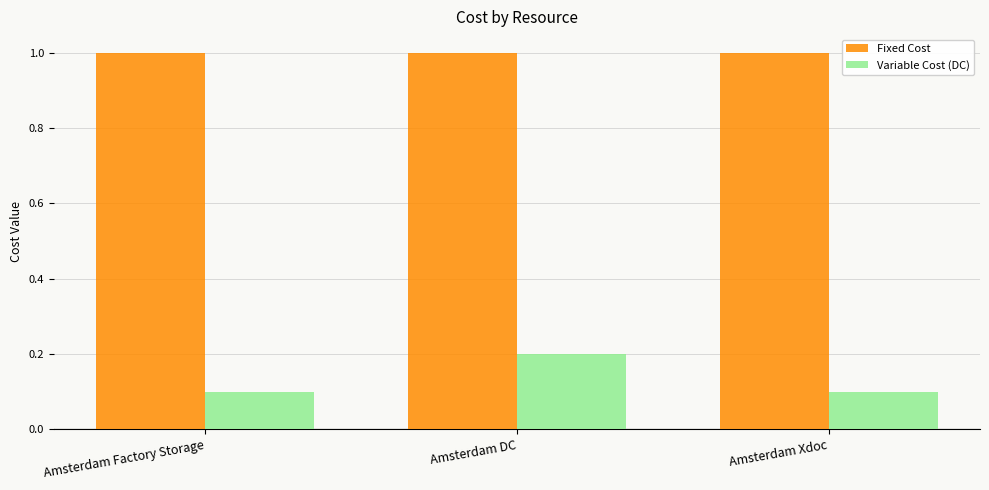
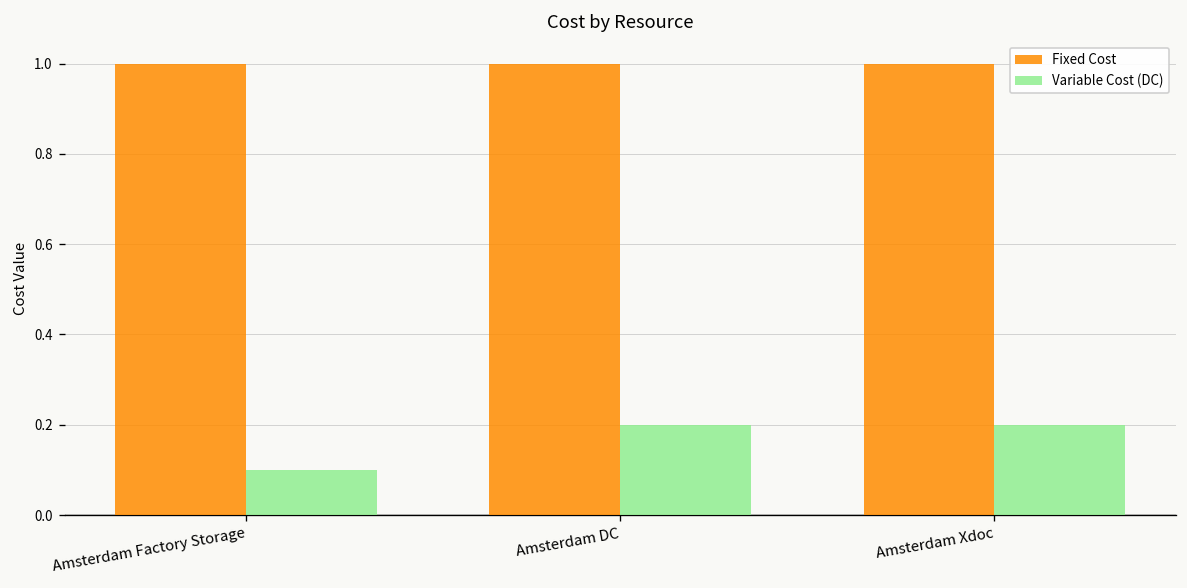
  {
    "Fixed Cost": {
      "Amsterdam Factory Storage": 1.0,
      "Amsterdam DC": 1.0,
      "Amsterdam Xdoc": 1.0
    },
    "Variable Cost (DC)": {
      "Amsterdam Factory Storage": 0.1,
      "Amsterdam DC": 0.2,
-     "Amsterdam Xdoc": 0.1
+     "Amsterdam Xdoc": 0.2
    }
  }
